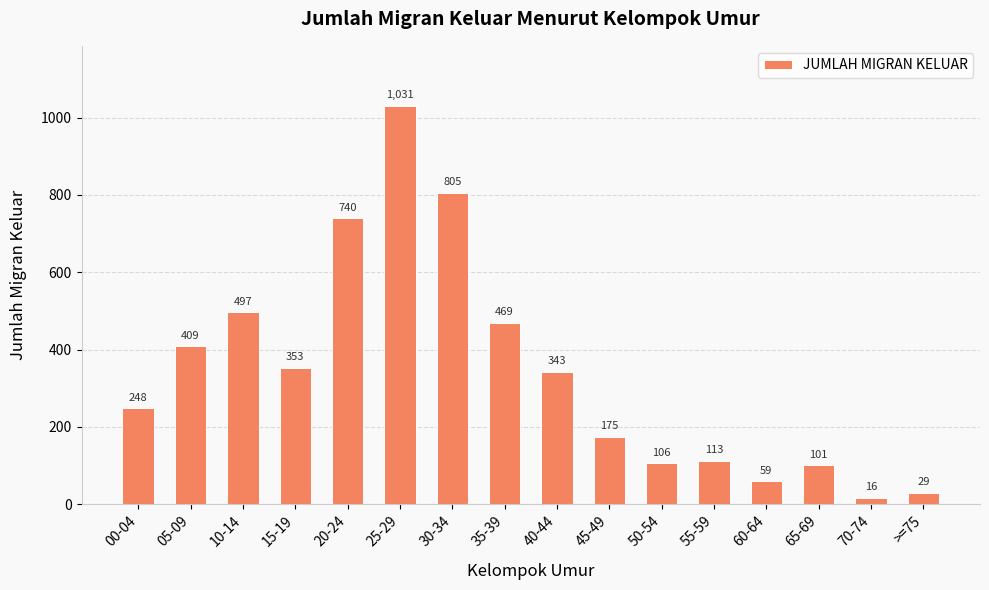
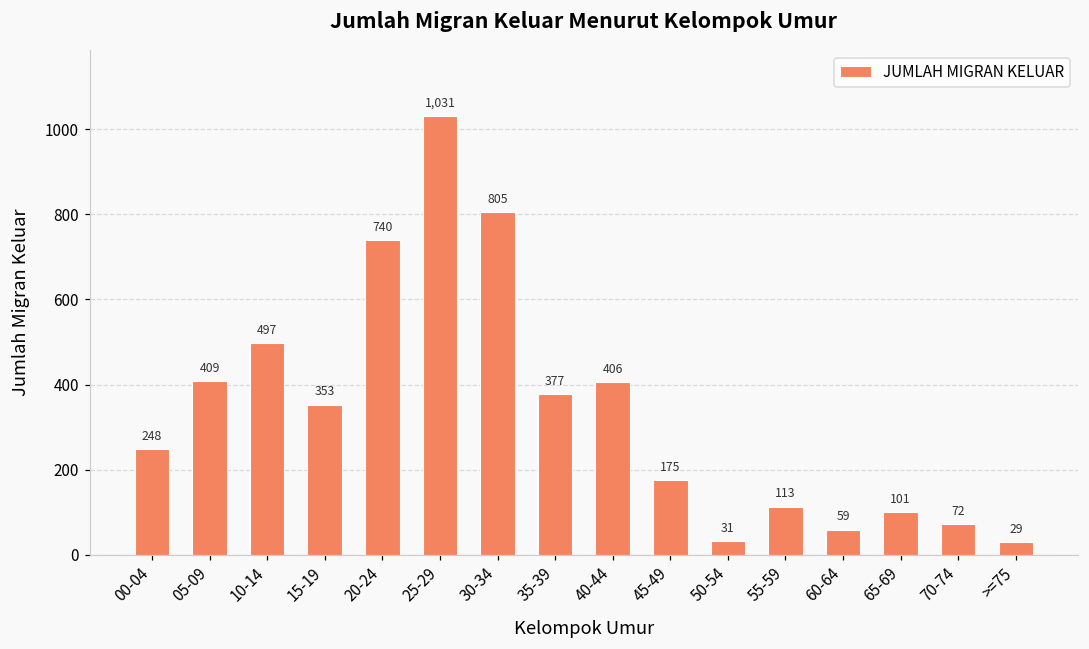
  {
    "00-04": "248",
    "05-09": "409",
    "10-14": "497",
    "15-19": "353",
    "20-24": "740",
    "25-29": "1,031",
    "30-34": "805",
-   "35-39": "469",
-   "40-44": "343",
+   "35-39": "377",
+   "40-44": "406",
    "45-49": "175",
-   "50-54": "106",
+   "50-54": "31",
    "55-59": "113",
    "60-64": "59",
    "65-69": "101",
-   "70-74": "16",
+   "70-74": "72",
    ">=75": "29"
  }
